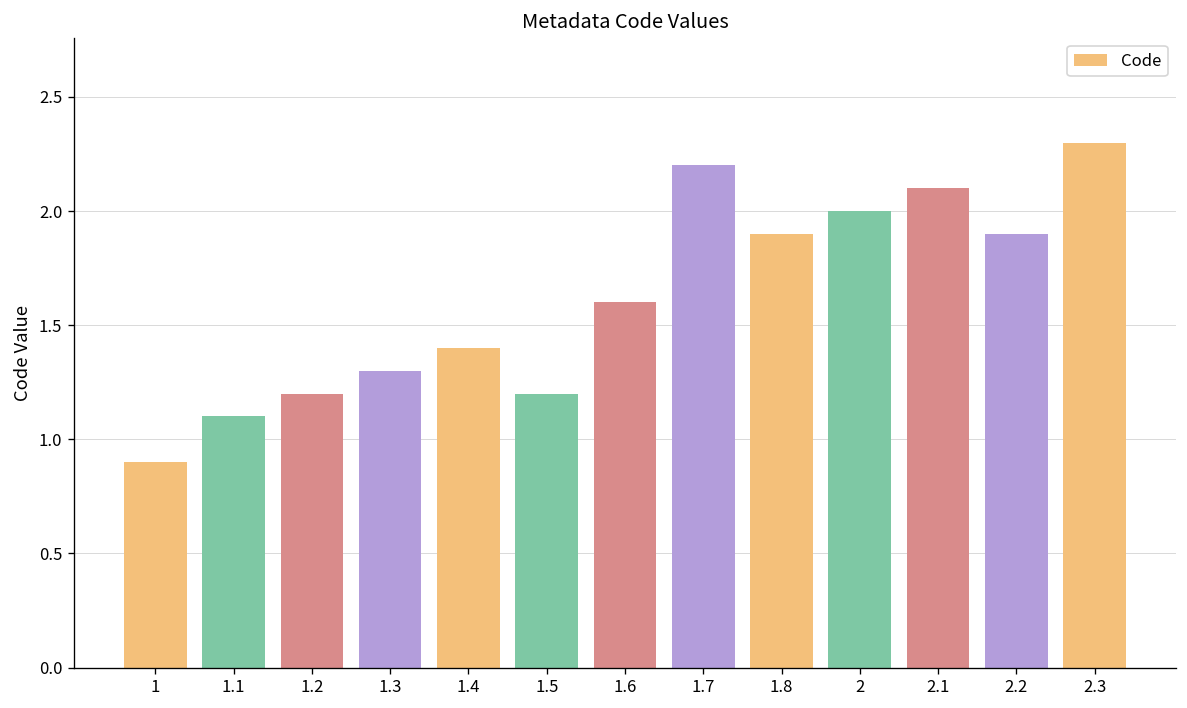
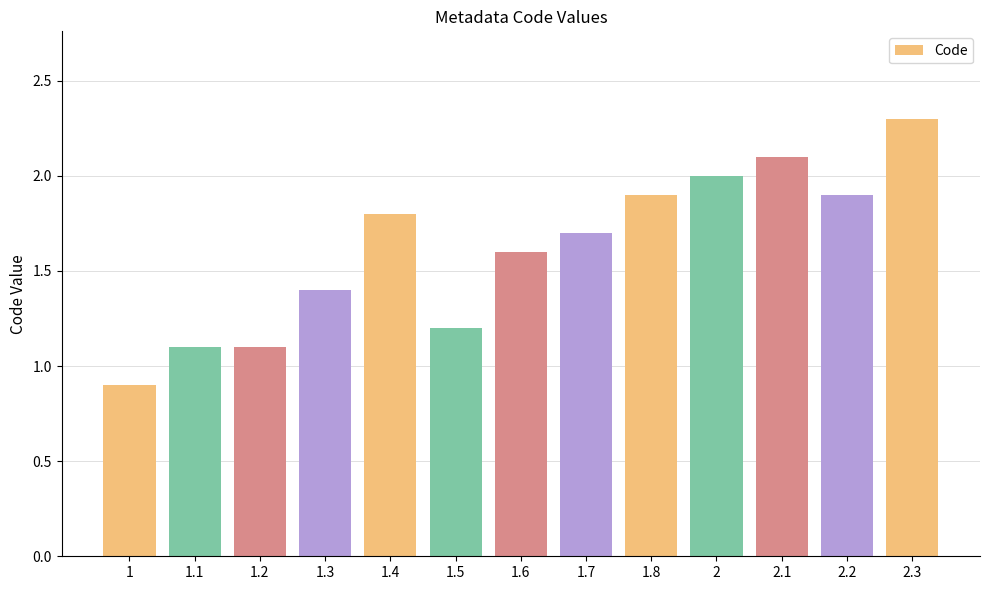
  {
    "1": 0.9,
    "1.1": 1.1,
-   "1.2": 1.2,
-   "1.3": 1.3,
-   "1.4": 1.4,
+   "1.2": 1.1,
+   "1.3": 1.4,
+   "1.4": 1.8,
    "1.5": 1.2,
    "1.6": 1.6,
-   "1.7": 2.2,
+   "1.7": 1.7,
    "1.8": 1.9,
    "2": 2.0,
    "2.1": 2.1,
    "2.2": 1.9,
    "2.3": 2.3
  }
